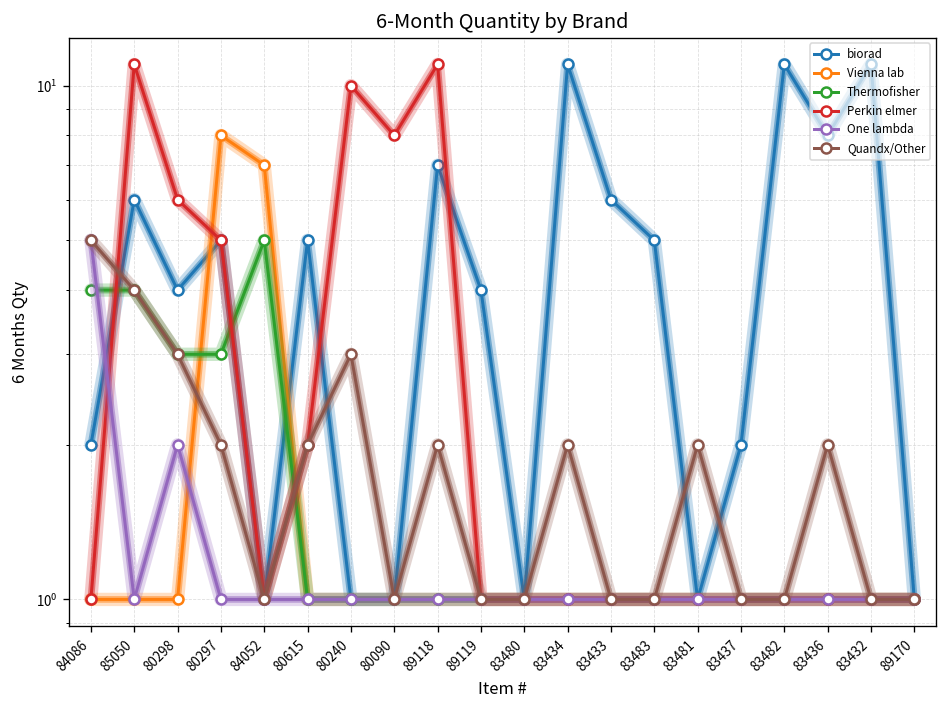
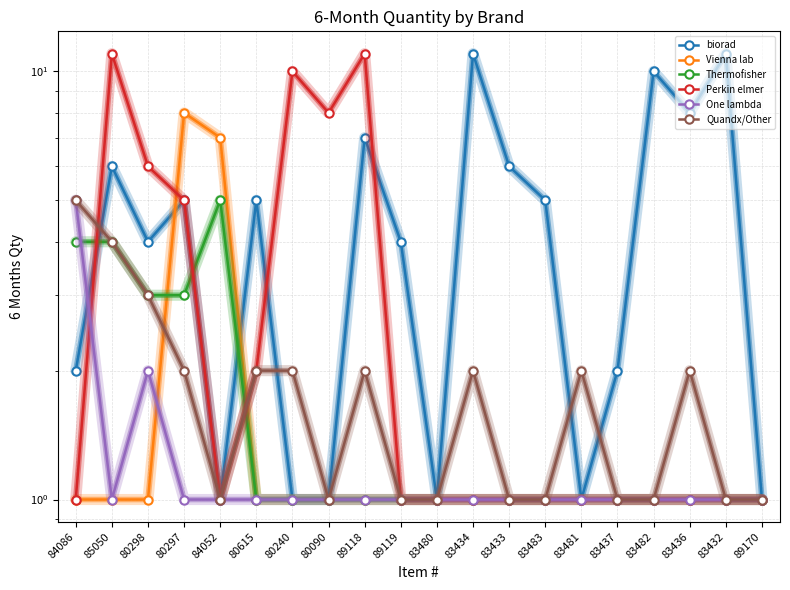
  {
    "biorad": {
      "84086": 2,
      "85050": 6,
      "80298": 4,
      "80615": 5,
      "89118": 7,
      "89119": 4,
      "83434": 11,
      "83433": 6,
      "83483": 5,
      "83437": 2,
-     "83482": 11
+     "83482": 10
    },
    "Vienna lab": {
      "80298": 1,
      "80297": 8,
      "84052": 7
    },
    "Thermofisher": {
      "84086": 4,
      "80297": 3,
      "84052": 5
    },
    "Perkin elmer": {
      "85050": 11,
      "80298": 6,
      "80240": 10,
      "80090": 8,
      "89118": 11
    },
    "One lambda": {
      "80298": 2,
      "80297": 1
    },
    "Quandx/Other": {
      "80297": 2,
-     "80240": 3,
+     "80240": 2,
      "89118": 2,
      "83434": 2,
      "83481": 2,
      "83436": 2
    }
  }
